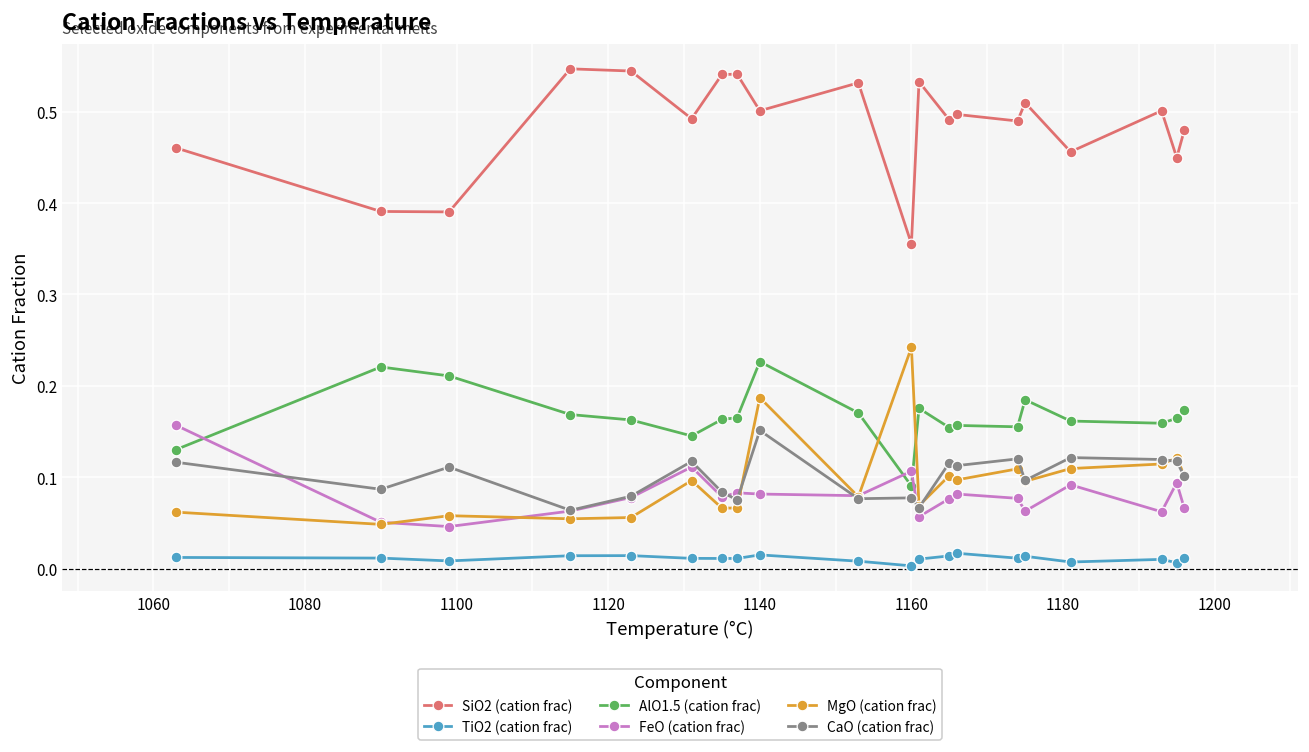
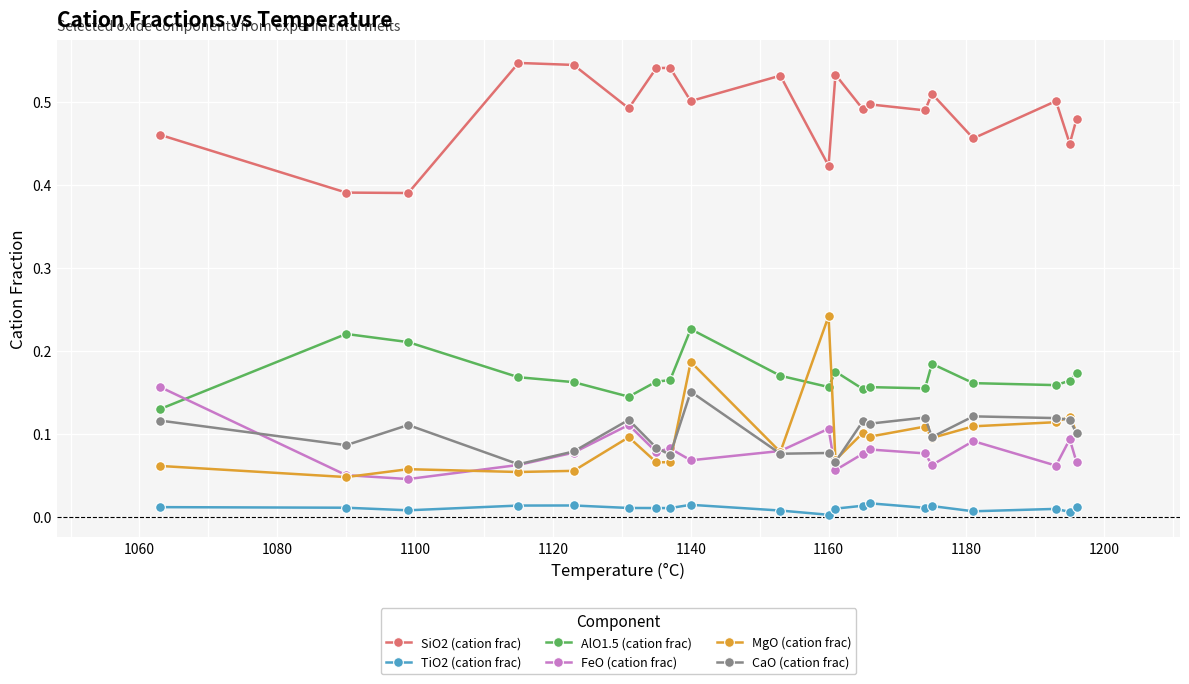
  {
    "SiO2 (cation frac)": {
      "1140": 0.50,
-     "1160": 0.36
+     "1160": 0.42
    },
    "TiO2 (cation frac)": {
      "1140": 0.01,
      "1160": 0.00
    },
    "AlO1.5 (cation frac)": {
      "1140": 0.23,
-     "1160": 0.09
+     "1160": 0.16
    },
    "FeO (cation frac)": {
-     "1140": 0.08,
+     "1140": 0.07,
      "1160": 0.11
    },
    "MgO (cation frac)": {
      "1140": 0.19,
      "1160": 0.24
    },
    "CaO (cation frac)": {
      "1140": 0.15,
      "1160": 0.08
    }
  }
